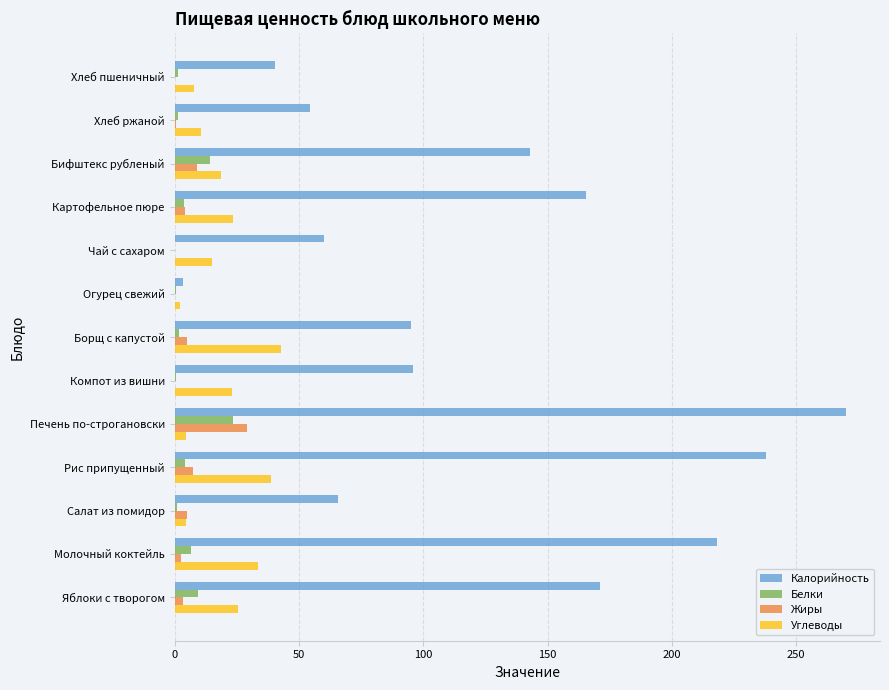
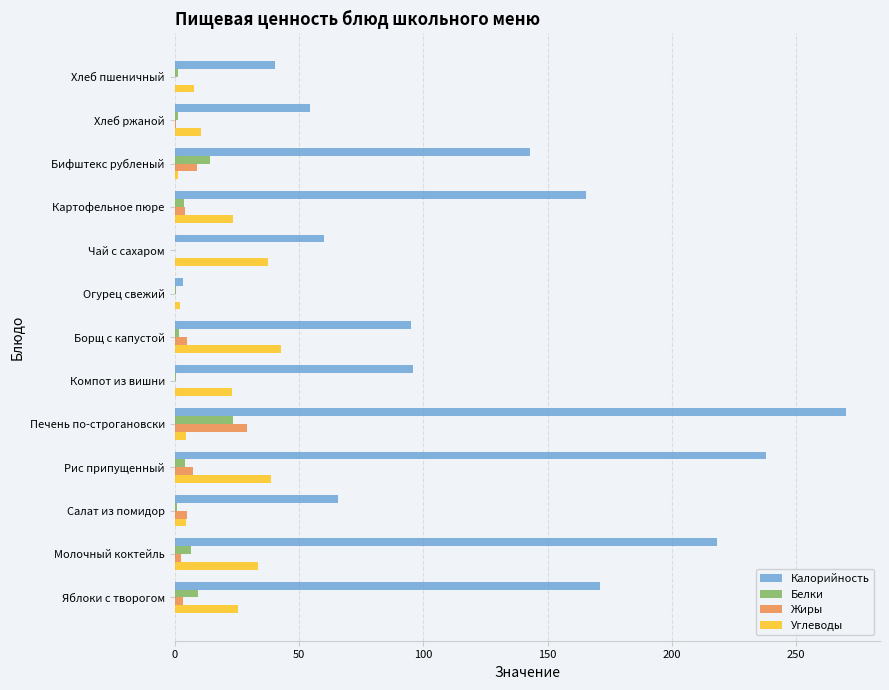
  {
    "Калорийность": {
      "Хлеб пшеничный": 40,
      "Хлеб ржаной": 55,
      "Бифштекс рубленый": 143,
      "Картофельное пюре": 166,
      "Чай с сахаром": 60,
      "Огурец свежий": 3,
      "Борщ с капустой": 95,
      "Компот из вишни": 96,
      "Печень по-строгановски": 270,
      "Рис припущенный": 238,
      "Салат из помидор": 66,
      "Молочный коктейль": 218,
      "Яблоки с творогом": 171
    },
    "Белки": {
      "Хлеб пшеничный": 1,
      "Хлеб ржаной": 2,
      "Бифштекс рубленый": 14,
      "Картофельное пюре": 4,
      "Борщ с капустой": 2,
      "Печень по-строгановски": 23,
      "Рис припущенный": 4,
      "Молочный коктейль": 6,
      "Яблоки с творогом": 10
    },
    "Жиры": {
      "Бифштекс рубленый": 9,
      "Картофельное пюре": 4,
      "Чай с сахаром": 0,
      "Борщ с капустой": 5,
      "Печень по-строгановски": 29,
      "Рис припущенный": 7,
      "Салат из помидор": 5,
      "Молочный коктейль": 2,
      "Яблоки с творогом": 3
    },
    "Углеводы": {
      "Хлеб пшеничный": 8,
      "Хлеб ржаной": 11,
-     "Бифштекс рубленый": 19,
+     "Бифштекс рубленый": 1,
      "Картофельное пюре": 23,
-     "Чай с сахаром": 15,
+     "Чай с сахаром": 38,
      "Огурец свежий": 2,
      "Борщ с капустой": 43,
      "Компот из вишни": 23,
      "Печень по-строгановски": 5,
      "Рис припущенный": 39,
      "Салат из помидор": 5,
      "Молочный коктейль": 33,
      "Яблоки с творогом": 26
    }
  }
